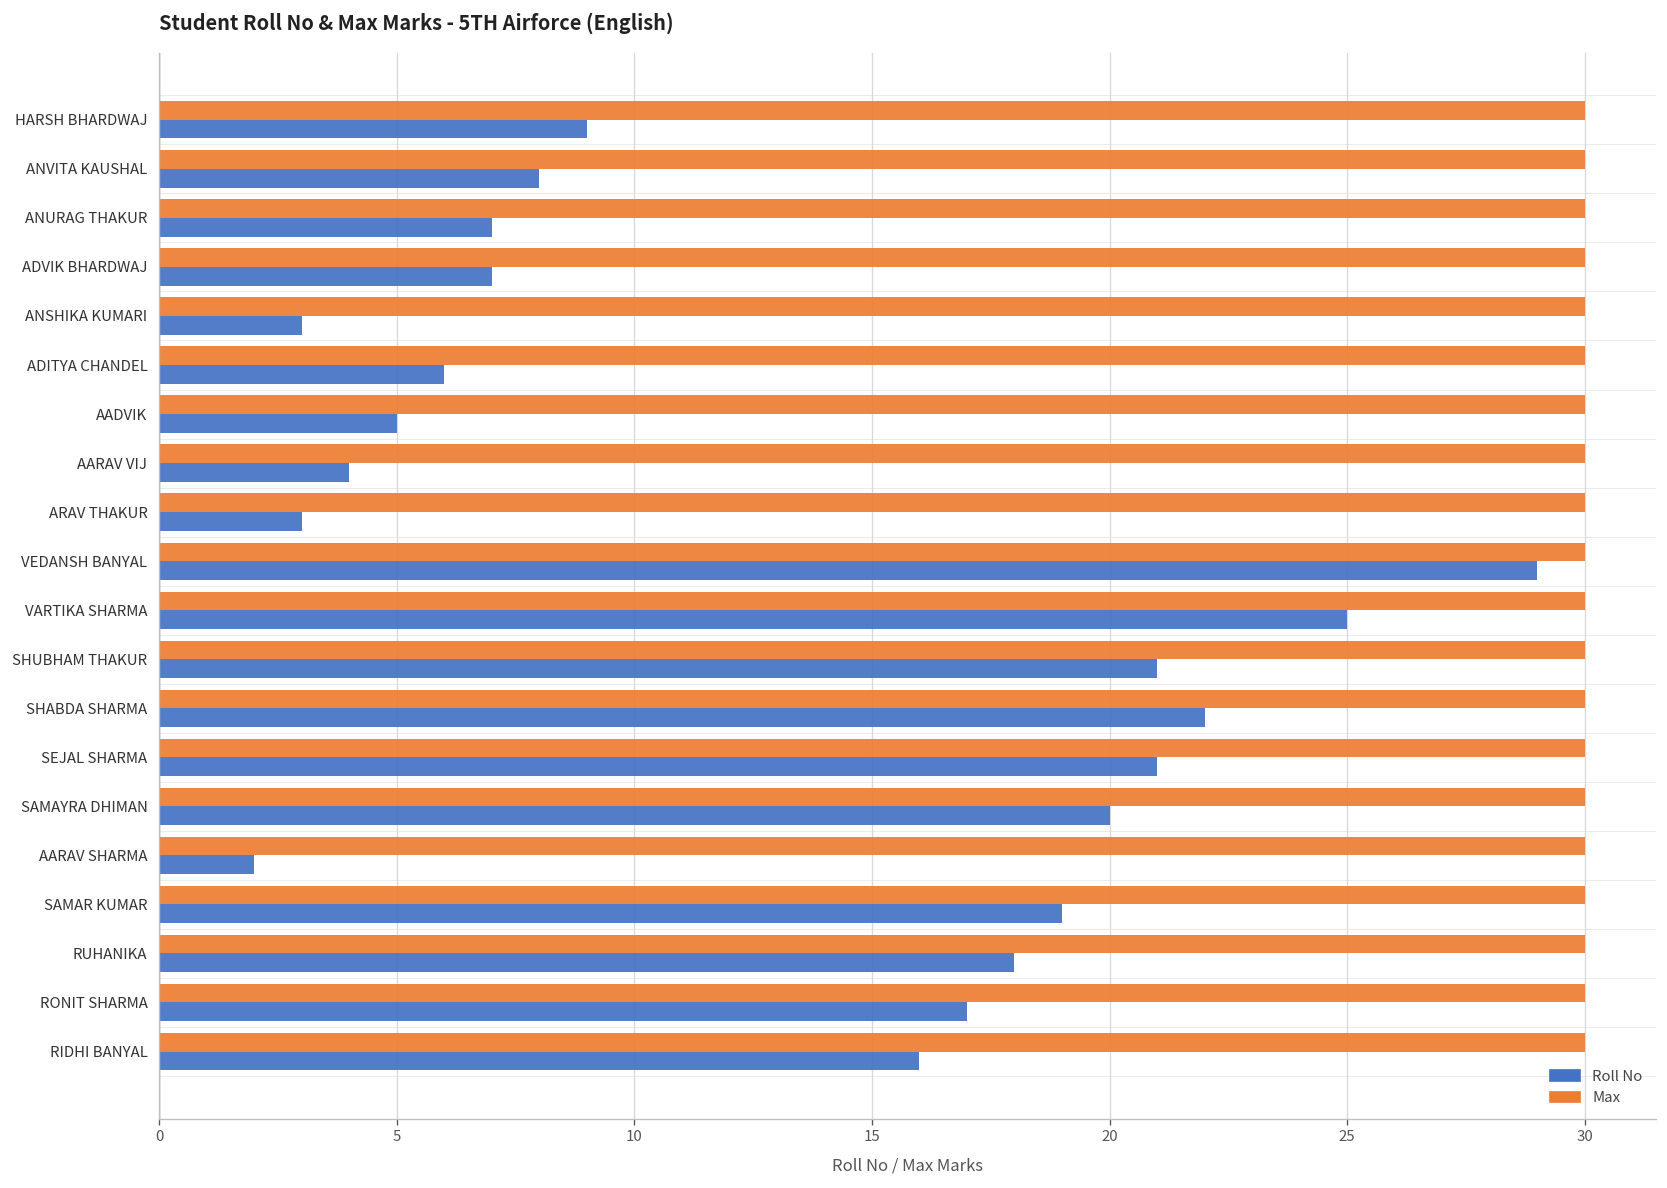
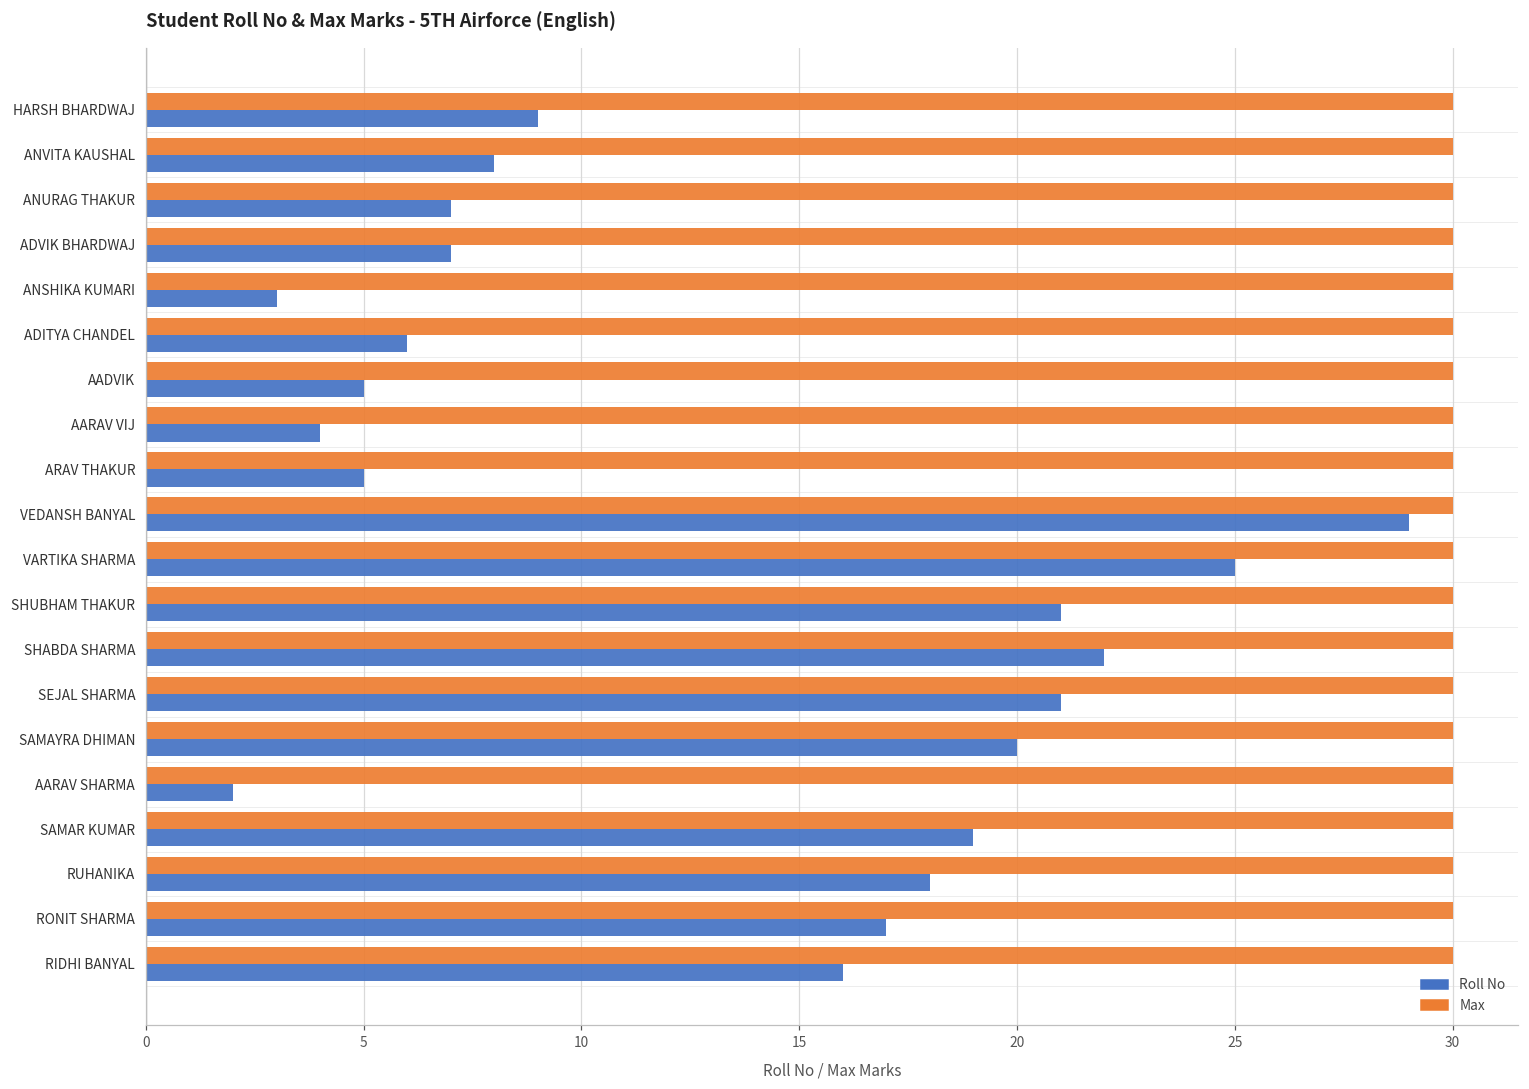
  {
    "Roll No": {
      "HARSH BHARDWAJ": 9,
      "ANVITA KAUSHAL": 8,
      "ANURAG THAKUR": 7,
      "ADVIK BHARDWAJ": 7,
      "ANSHIKA KUMARI": 3,
      "ADITYA CHANDEL": 6,
      "AADVIK": 5,
      "AARAV VIJ": 4,
-     "ARAV THAKUR": 3,
+     "ARAV THAKUR": 5,
      "VEDANSH BANYAL": 29,
      "VARTIKA SHARMA": 25,
      "SHUBHAM THAKUR": 21,
      "SHABDA SHARMA": 22,
      "SEJAL SHARMA": 21,
      "SAMAYRA DHIMAN": 20,
      "AARAV SHARMA": 2,
      "SAMAR KUMAR": 19,
      "RUHANIKA": 18,
      "RONIT SHARMA": 17,
      "RIDHI BANYAL": 16
    },
    "Max": {
      "HARSH BHARDWAJ": 30,
      "ANVITA KAUSHAL": 30,
      "ANURAG THAKUR": 30,
      "ADVIK BHARDWAJ": 30,
      "ANSHIKA KUMARI": 30,
      "ADITYA CHANDEL": 30,
      "AADVIK": 30,
      "AARAV VIJ": 30,
      "ARAV THAKUR": 30,
      "VEDANSH BANYAL": 30,
      "VARTIKA SHARMA": 30,
      "SHUBHAM THAKUR": 30,
      "SHABDA SHARMA": 30,
      "SEJAL SHARMA": 30,
      "SAMAYRA DHIMAN": 30,
      "AARAV SHARMA": 30,
      "SAMAR KUMAR": 30,
      "RUHANIKA": 30,
      "RONIT SHARMA": 30,
      "RIDHI BANYAL": 30
    }
  }
